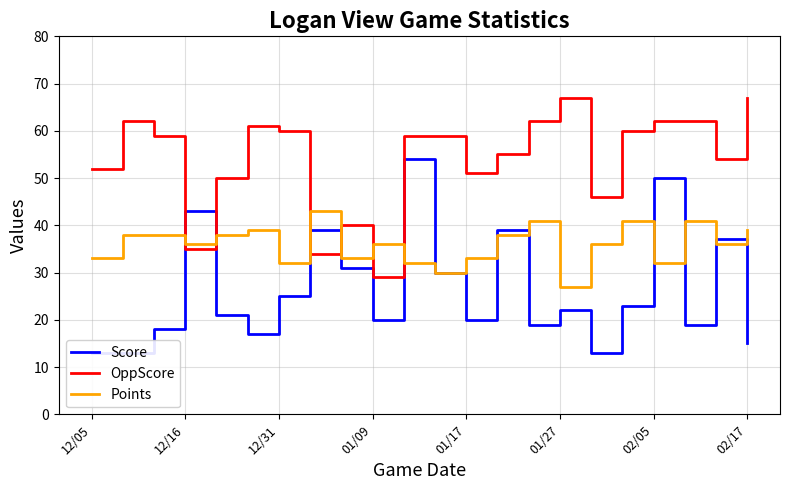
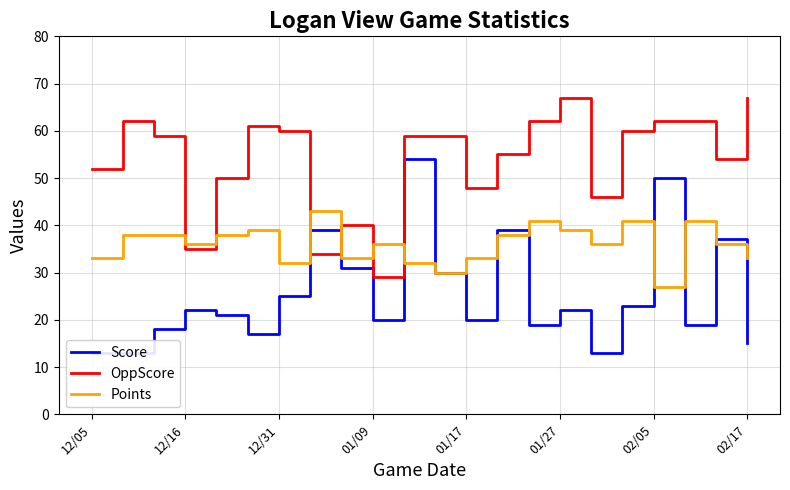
  {
    "Score": {
-     "12/16": 43,
+     "12/16": 22,
      "12/31": 25,
      "01/09": 20,
      "01/17": 20,
      "01/27": 22,
      "02/05": 50,
      "02/17": 15
    },
    "OppScore": {
      "12/05": 52,
      "12/16": 35,
      "12/31": 60,
      "01/09": 29,
-     "01/17": 51,
+     "01/17": 48,
      "01/27": 67,
      "02/05": 62,
      "02/17": 67
    },
    "Points": {
      "12/05": 33,
      "12/16": 36,
      "12/31": 32,
      "01/09": 36,
      "01/17": 33,
-     "01/27": 27,
-     "02/05": 32,
-     "02/17": 39
+     "01/27": 39,
+     "02/05": 27,
+     "02/17": 33
    }
  }
